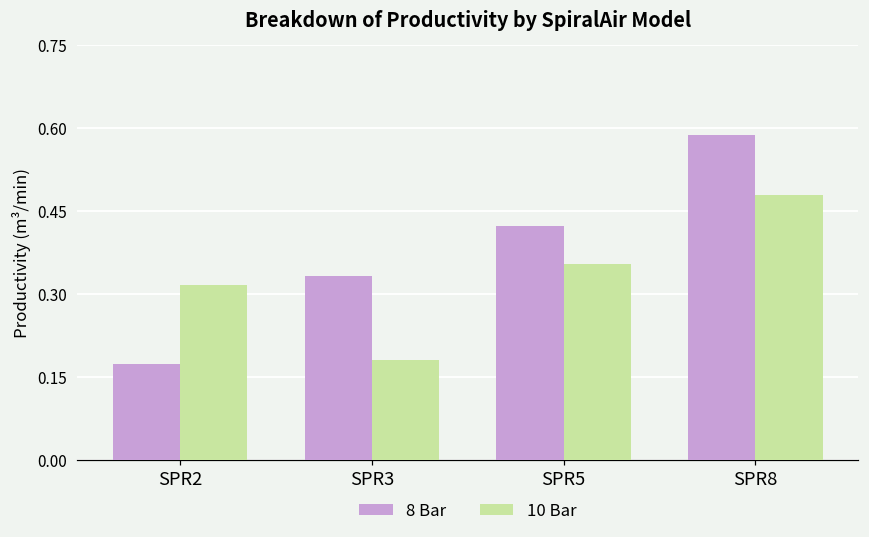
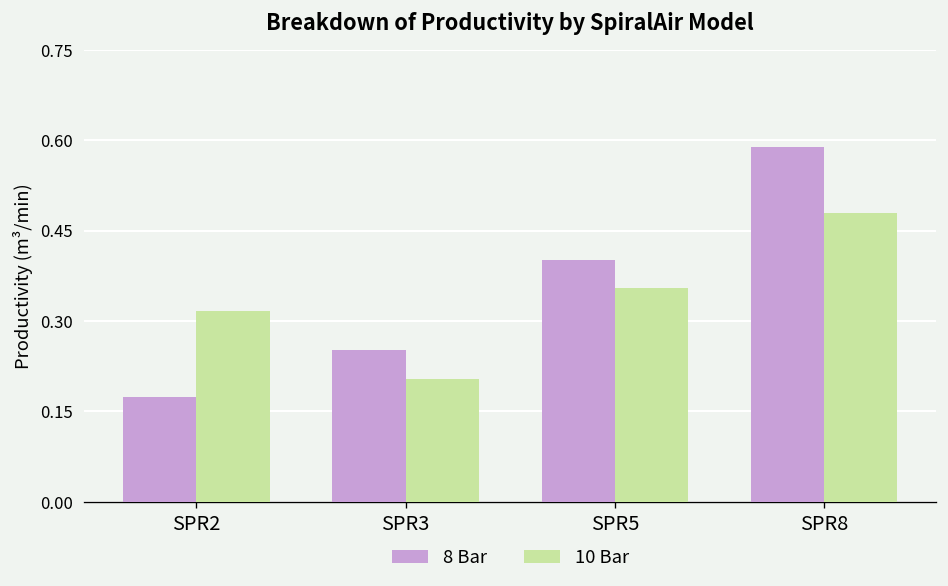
  {
    "8 Bar": {
      "SPR2": 0.17,
-     "SPR3": 0.33,
-     "SPR5": 0.42,
+     "SPR3": 0.25,
+     "SPR5": 0.40,
      "SPR8": 0.59
    },
    "10 Bar": {
      "SPR2": 0.32,
-     "SPR3": 0.18,
+     "SPR3": 0.20,
      "SPR5": 0.35,
      "SPR8": 0.48
    }
  }
